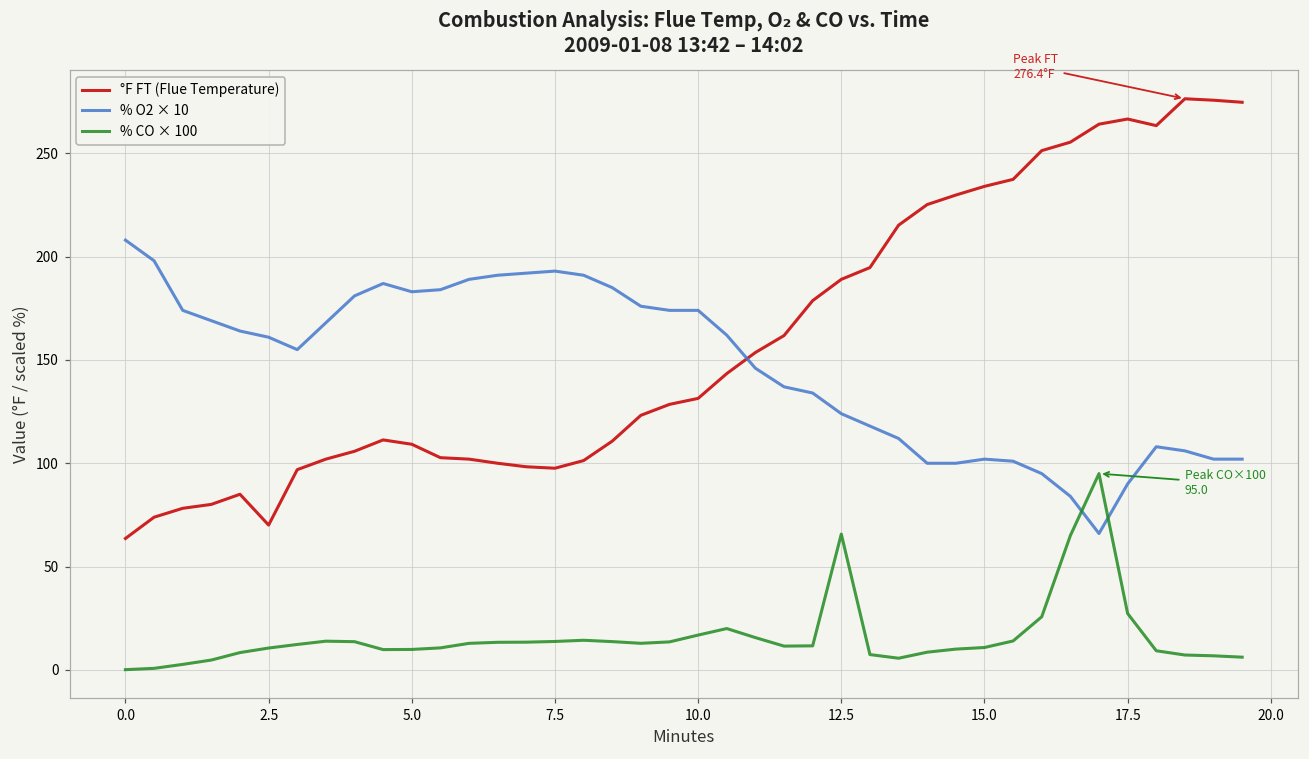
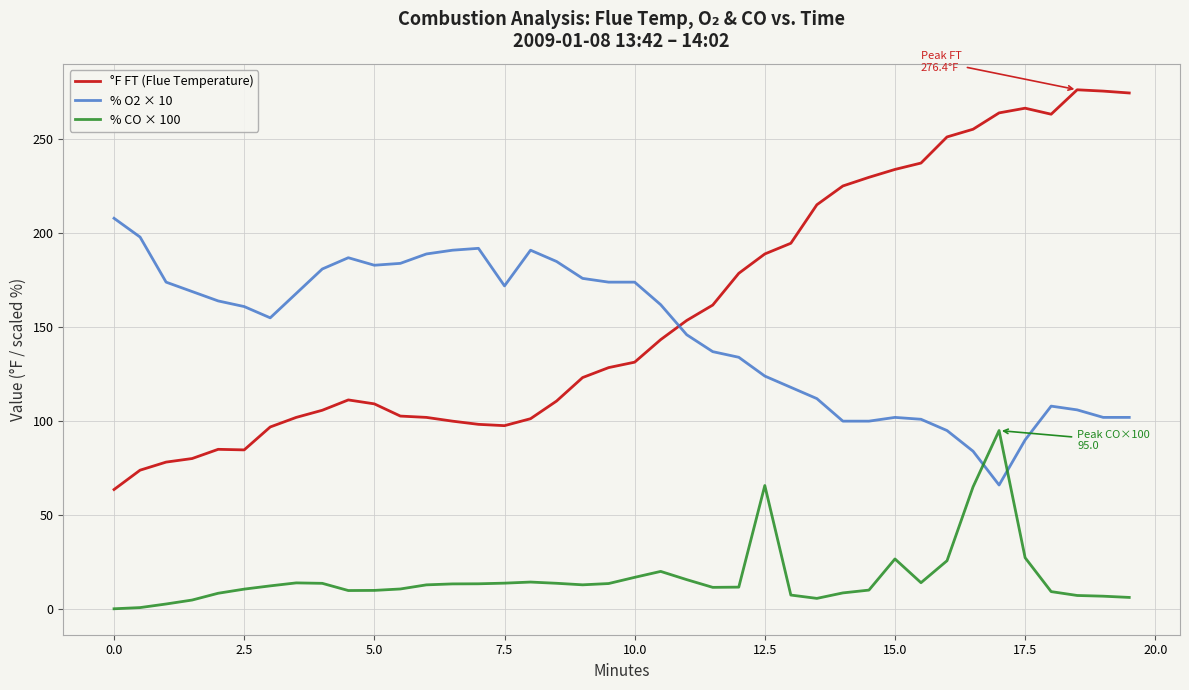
  {
    "°F FT (Flue Temperature)": {
      "0.0": 64,
-     "2.5": 70,
+     "2.5": 85,
      "5.0": 109,
      "7.5": 98,
      "10.0": 131,
      "12.5": 189,
      "15.0": 234,
      "17.5": 267
    },
    "% O2 × 10": {
      "0.0": 208,
      "2.5": 161,
      "5.0": 183,
-     "7.5": 193,
+     "7.5": 172,
      "10.0": 174,
      "12.5": 124,
      "15.0": 102
    },
    "% CO × 100": {
      "0.0": 0,
      "2.5": 11,
      "5.0": 10,
      "7.5": 14,
      "10.0": 17,
      "12.5": 66,
-     "15.0": 11,
+     "15.0": 27,
      "17.5": 27
    }
  }
